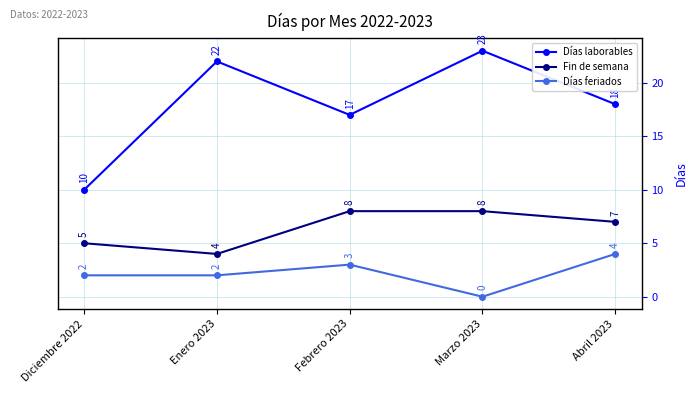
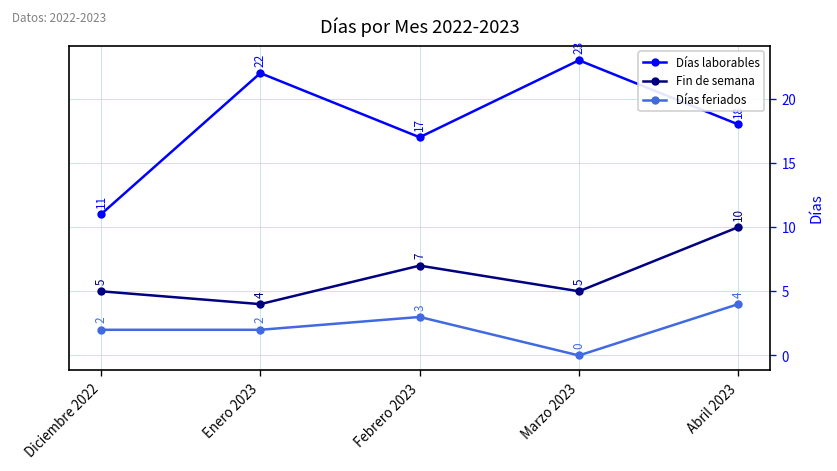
  {
    "Días laborables": {
-     "Diciembre 2022": 10,
+     "Diciembre 2022": 11,
      "Enero 2023": 22,
      "Febrero 2023": 17,
      "Marzo 2023": 23
    },
    "Fin de semana": {
      "Diciembre 2022": 5,
      "Enero 2023": 4,
-     "Febrero 2023": 8,
-     "Marzo 2023": 8,
-     "Abril 2023": 7
+     "Febrero 2023": 7,
+     "Marzo 2023": 5,
+     "Abril 2023": 10
    },
    "Días feriados": {
      "Diciembre 2022": 2,
      "Enero 2023": 2,
      "Febrero 2023": 3,
      "Marzo 2023": 0,
      "Abril 2023": 4
    }
  }
